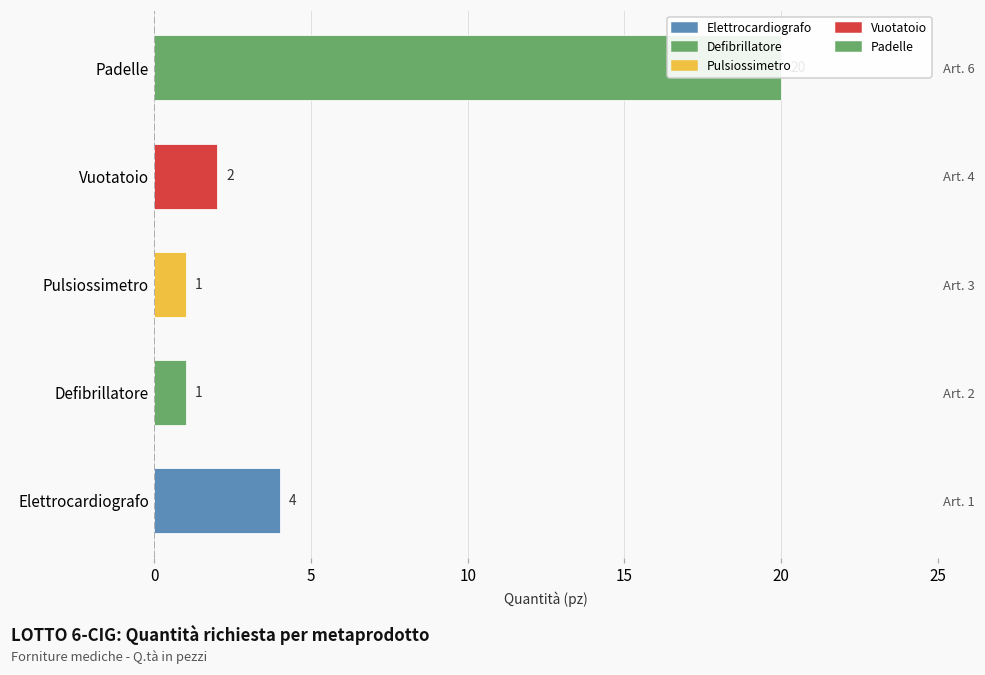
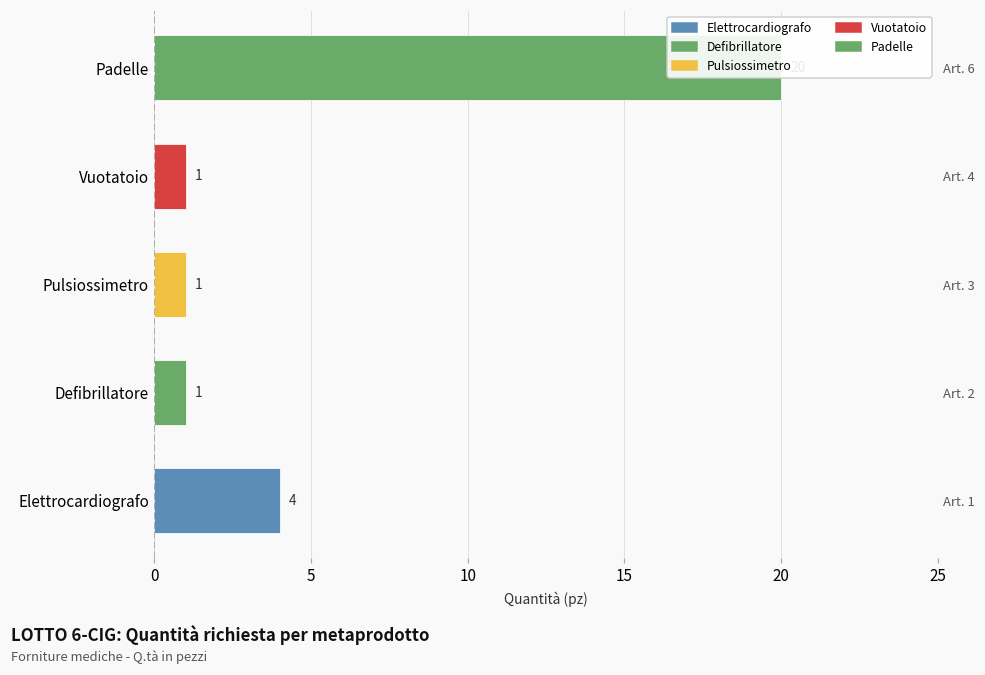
  {
-   "Vuotatoio": 2,
+   "Vuotatoio": 1,
    "Pulsiossimetro": 1,
    "Defibrillatore": 1,
    "Elettrocardiografo": 4
  }
